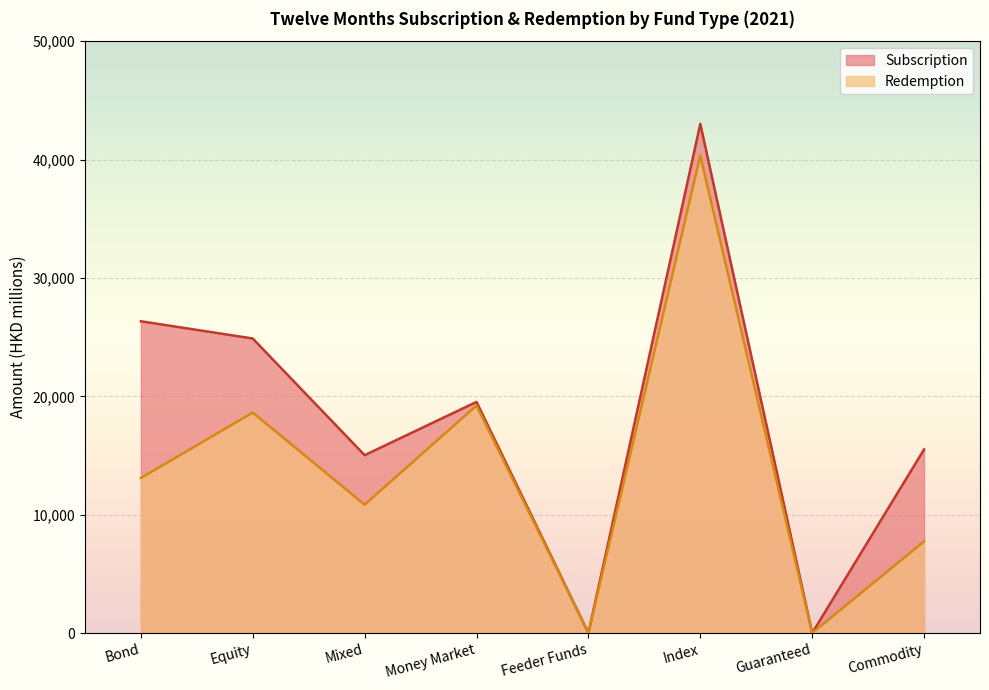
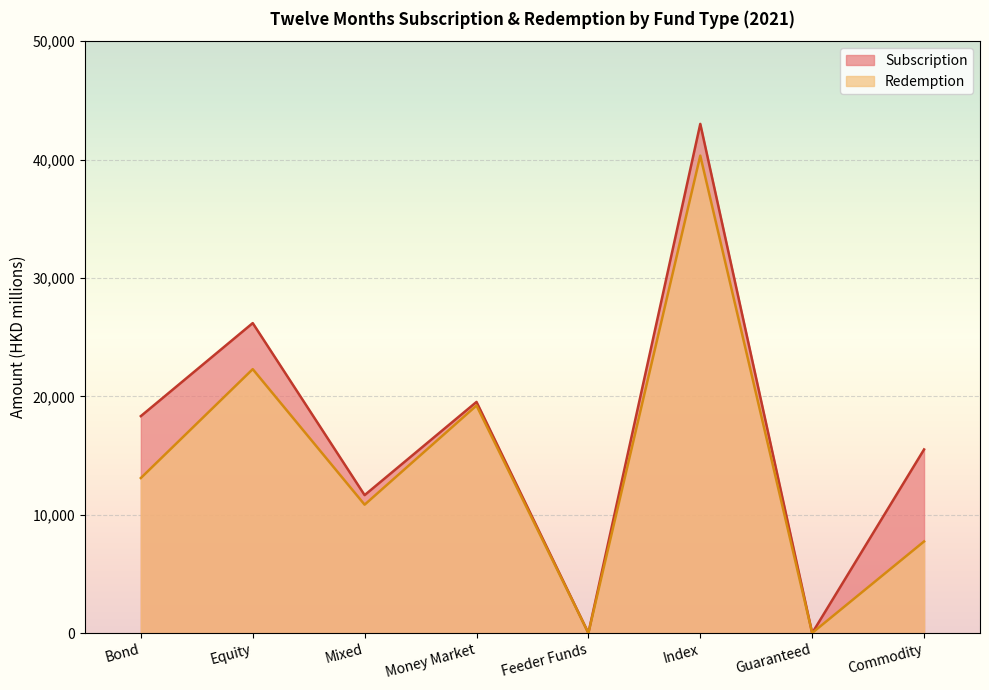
  {
    "Subscription": {
-     "Bond": "26,300",
-     "Equity": "24,900",
-     "Mixed": "15,000",
+     "Bond": "18,300",
+     "Equity": "26,200",
+     "Mixed": "11,700",
      "Money Market": "19,500",
      "Index": "43,000",
      "Commodity": "15,500"
    },
    "Redemption": {
      "Bond": "13,100",
-     "Equity": "18,600",
+     "Equity": "22,300",
      "Mixed": "10,800",
      "Money Market": "19,200",
      "Index": "40,300",
      "Commodity": "7,700"
    }
  }
